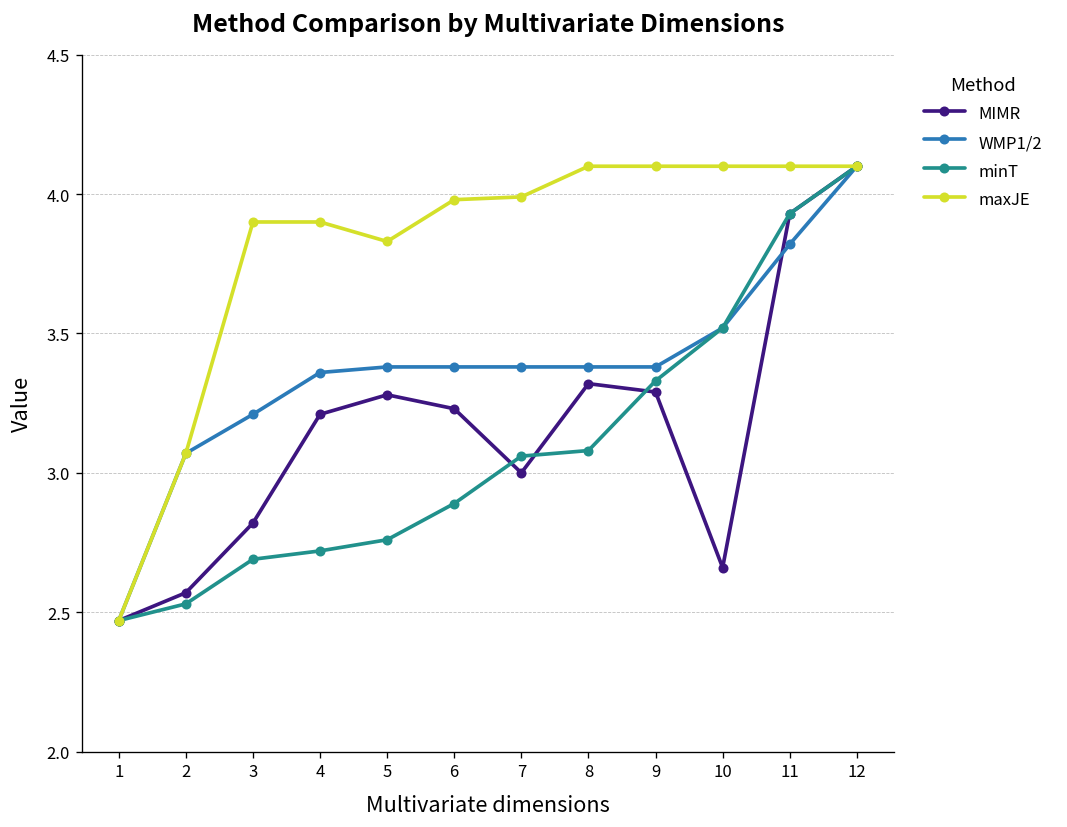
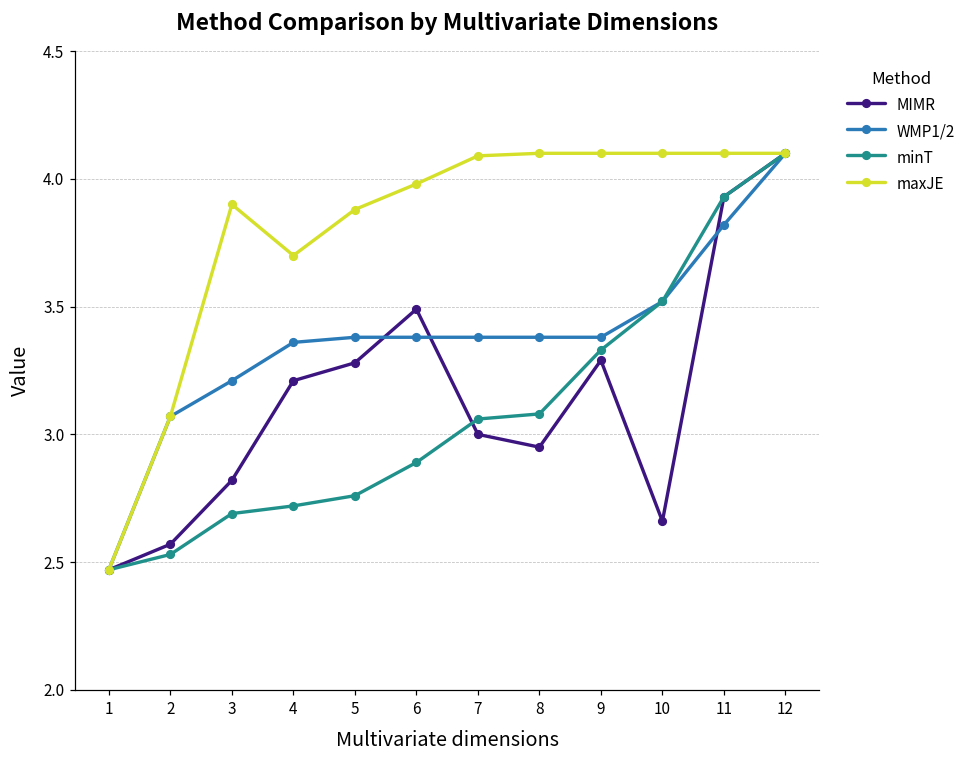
  {
    "MIMR": {
      "2": 2.57,
      "3": 2.82,
      "4": 3.21,
      "5": 3.28,
-     "6": 3.23,
+     "6": 3.49,
      "7": 3.00,
-     "8": 3.32,
+     "8": 2.95,
      "9": 3.29,
      "10": 2.66
    },
    "maxJE": {
      "3": 3.90,
-     "4": 3.9,
-     "5": 3.83,
+     "4": 3.7,
+     "5": 3.88,
      "6": 3.98,
-     "7": 3.99,
+     "7": 4.09,
      "8": 4.10,
      "9": 4.10,
      "10": 4.10,
      "11": 4.10
    }
  }
